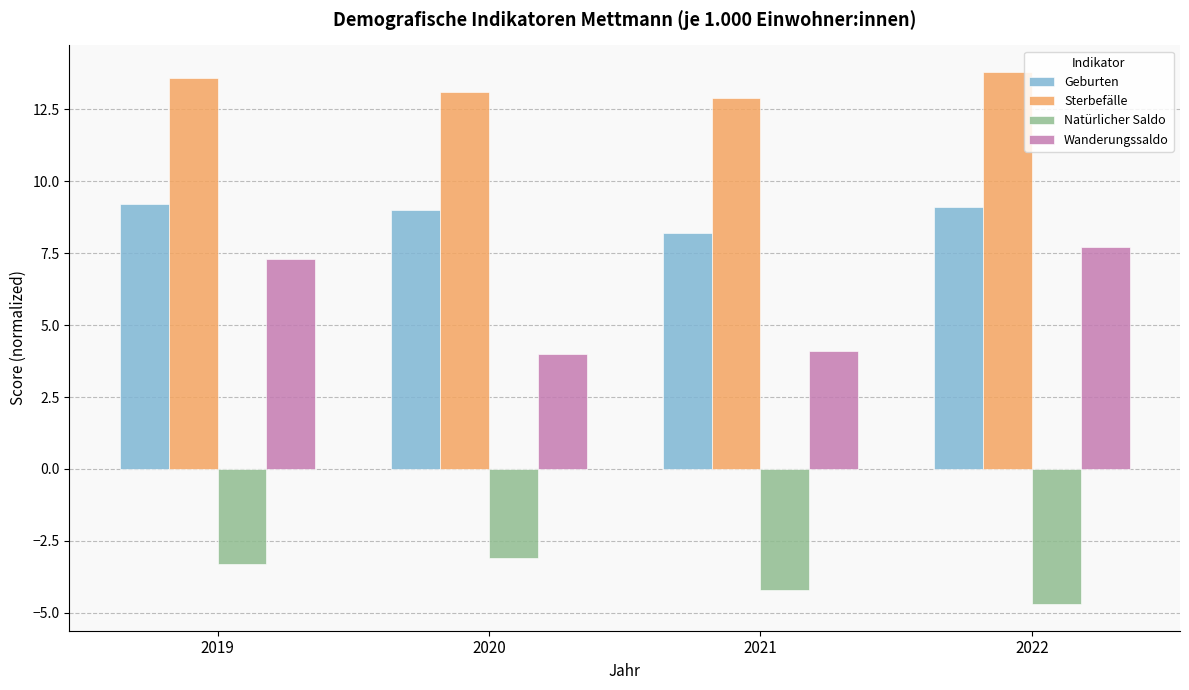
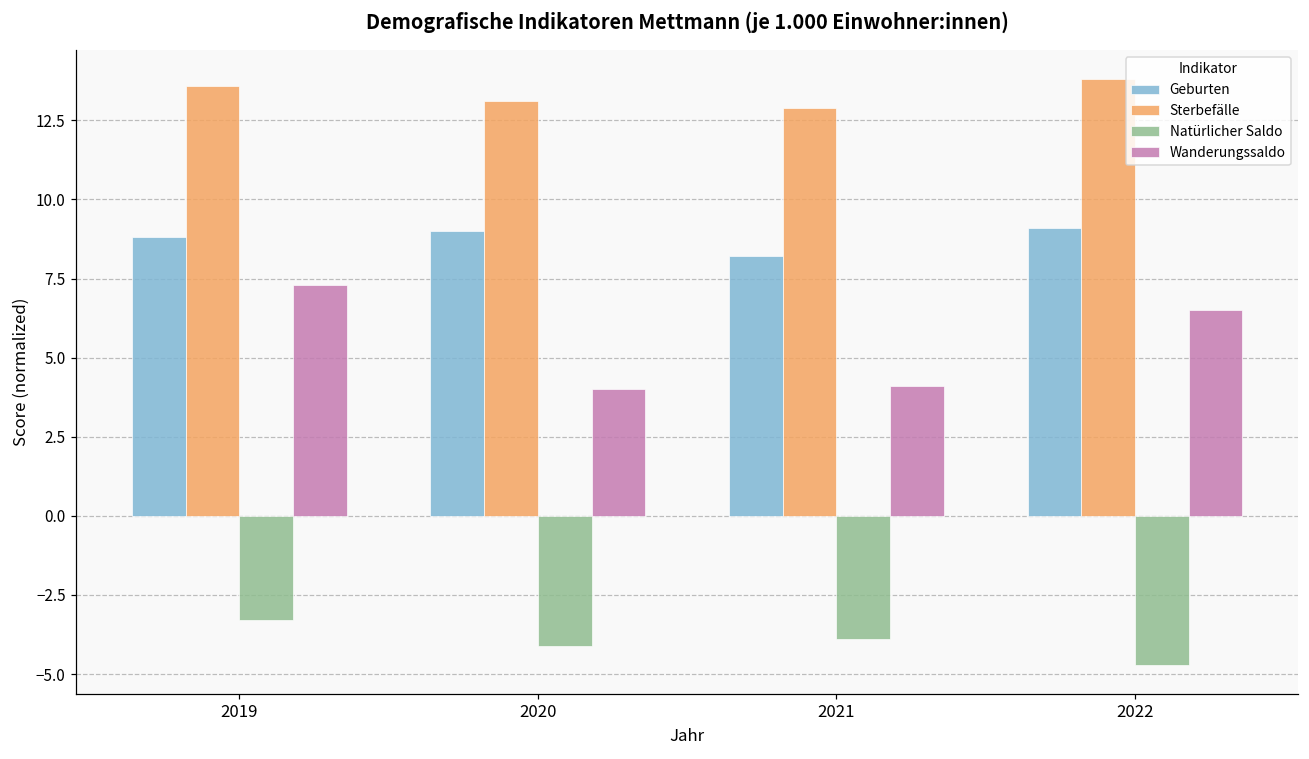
  {
    "Geburten": {
-     "2019": 9.2,
+     "2019": 8.8,
      "2020": 9.0,
      "2021": 8.2,
      "2022": 9.1
    },
    "Sterbefälle": {
      "2019": 13.6,
      "2020": 13.1,
      "2021": 12.9,
      "2022": 13.8
    },
    "Natürlicher Saldo": {
      "2019": -3.3,
-     "2020": -3.1,
-     "2021": -4.2,
+     "2020": -4.1,
+     "2021": -3.9,
      "2022": -4.7
    },
    "Wanderungssaldo": {
      "2019": 7.3,
      "2020": 4.0,
      "2021": 4.1,
-     "2022": 7.7
+     "2022": 6.5
    }
  }
